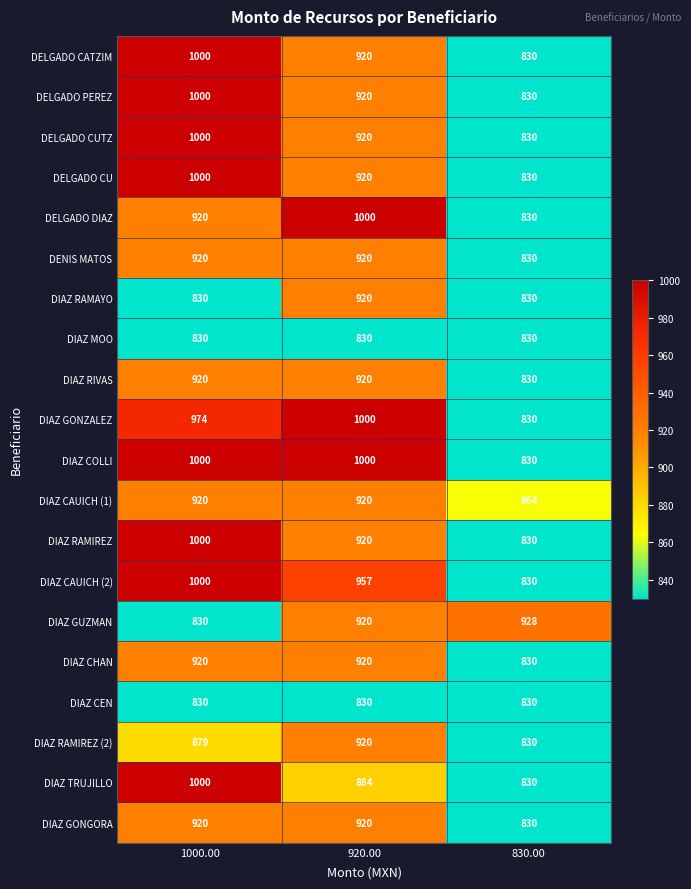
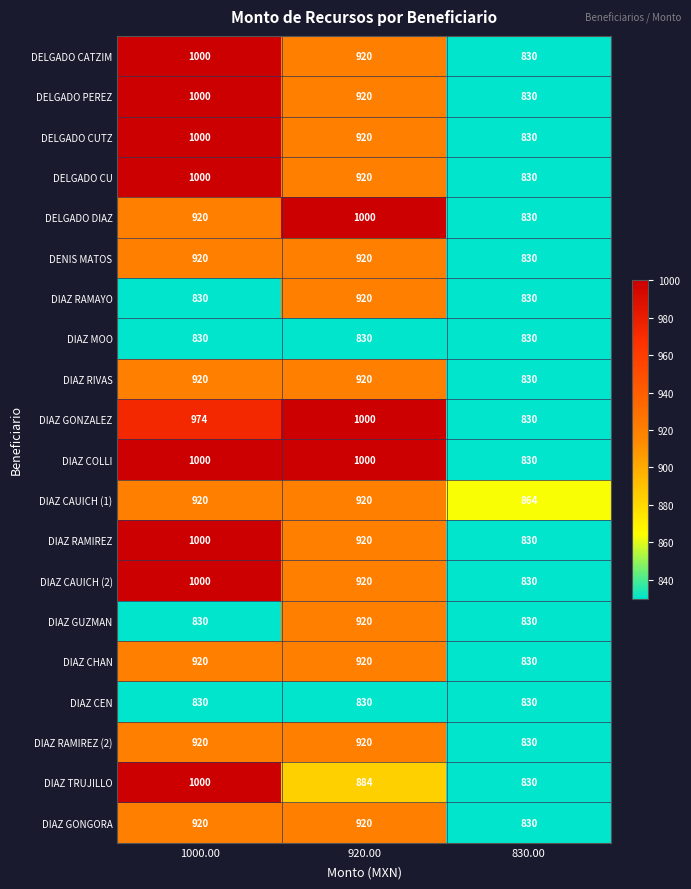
  {
    "DELGADO CATZIM": {
      "1000.00": 1000,
      "920.00": 920,
      "830.00": 830
    },
    "DELGADO PEREZ": {
      "1000.00": 1000,
      "920.00": 920,
      "830.00": 830
    },
    "DELGADO CUTZ": {
      "1000.00": 1000,
      "920.00": 920,
      "830.00": 830
    },
    "DELGADO CU": {
      "1000.00": 1000,
      "920.00": 920,
      "830.00": 830
    },
    "DELGADO DIAZ": {
      "1000.00": 920,
      "920.00": 1000,
      "830.00": 830
    },
    "DENIS MATOS": {
      "1000.00": 920,
      "920.00": 920,
      "830.00": 830
    },
    "DIAZ RAMAYO": {
      "1000.00": 830,
      "920.00": 920,
      "830.00": 830
    },
    "DIAZ MOO": {
      "1000.00": 830,
      "920.00": 830,
      "830.00": 830
    },
    "DIAZ RIVAS": {
      "1000.00": 920,
      "920.00": 920,
      "830.00": 830
    },
    "DIAZ GONZALEZ": {
      "1000.00": 974,
      "920.00": 1000,
      "830.00": 830
    },
    "DIAZ COLLI": {
      "1000.00": 1000,
      "920.00": 1000,
      "830.00": 830
    },
    "DIAZ CAUICH (1)": {
      "1000.00": 920,
      "920.00": 920,
      "830.00": 864
    },
    "DIAZ RAMIREZ": {
      "1000.00": 1000,
      "920.00": 920,
      "830.00": 830
    },
    "DIAZ CAUICH (2)": {
      "1000.00": 1000,
-     "920.00": 957,
+     "920.00": 920,
      "830.00": 830
    },
    "DIAZ GUZMAN": {
      "1000.00": 830,
      "920.00": 920,
-     "830.00": 928
+     "830.00": 830
    },
    "DIAZ CHAN": {
      "1000.00": 920,
      "920.00": 920,
      "830.00": 830
    },
    "DIAZ CEN": {
      "1000.00": 830,
      "920.00": 830,
      "830.00": 830
    },
    "DIAZ RAMIREZ (2)": {
-     "1000.00": 879,
+     "1000.00": 920,
      "920.00": 920,
      "830.00": 830
    },
    "DIAZ TRUJILLO": {
      "1000.00": 1000,
      "920.00": 884,
      "830.00": 830
    },
    "DIAZ GONGORA": {
      "1000.00": 920,
      "920.00": 920,
      "830.00": 830
    }
  }
